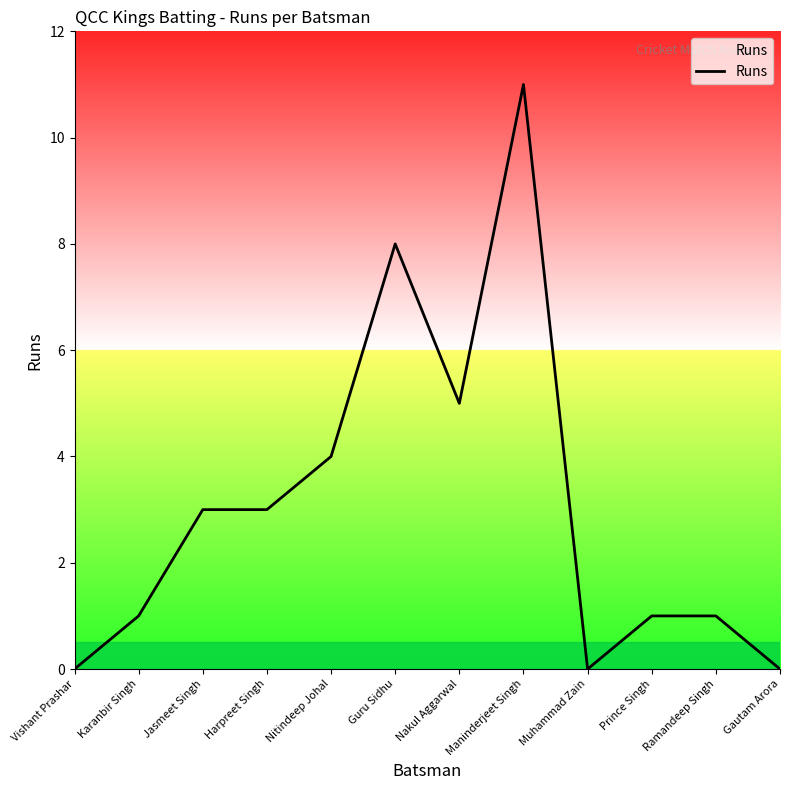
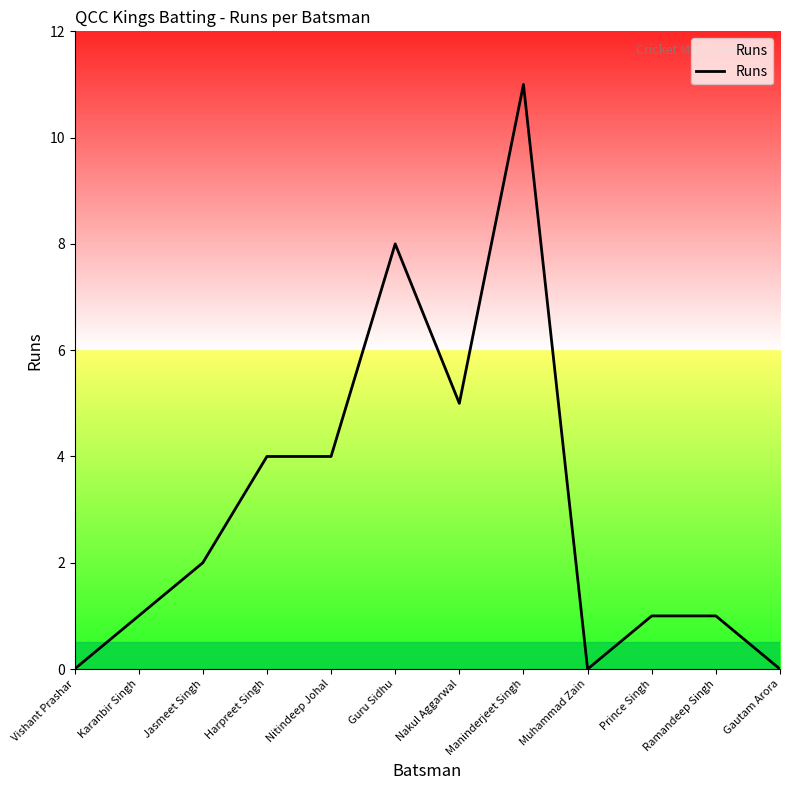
  {
    "Karanbir Singh": 1,
-   "Jasmeet Singh": 3,
-   "Harpreet Singh": 3,
+   "Jasmeet Singh": 2,
+   "Harpreet Singh": 4,
    "Nitindeep Johal": 4,
    "Guru Sidhu": 8,
    "Nakul Aggarwal": 5,
    "Maninderjeet Singh": 11,
    "Prince Singh": 1,
    "Ramandeep Singh": 1
  }
